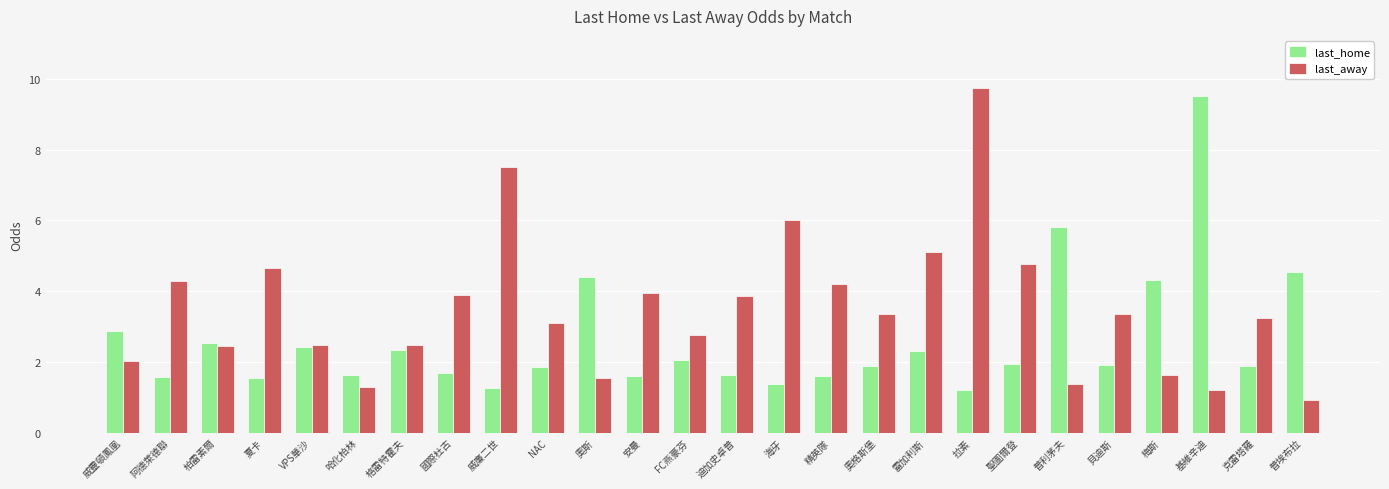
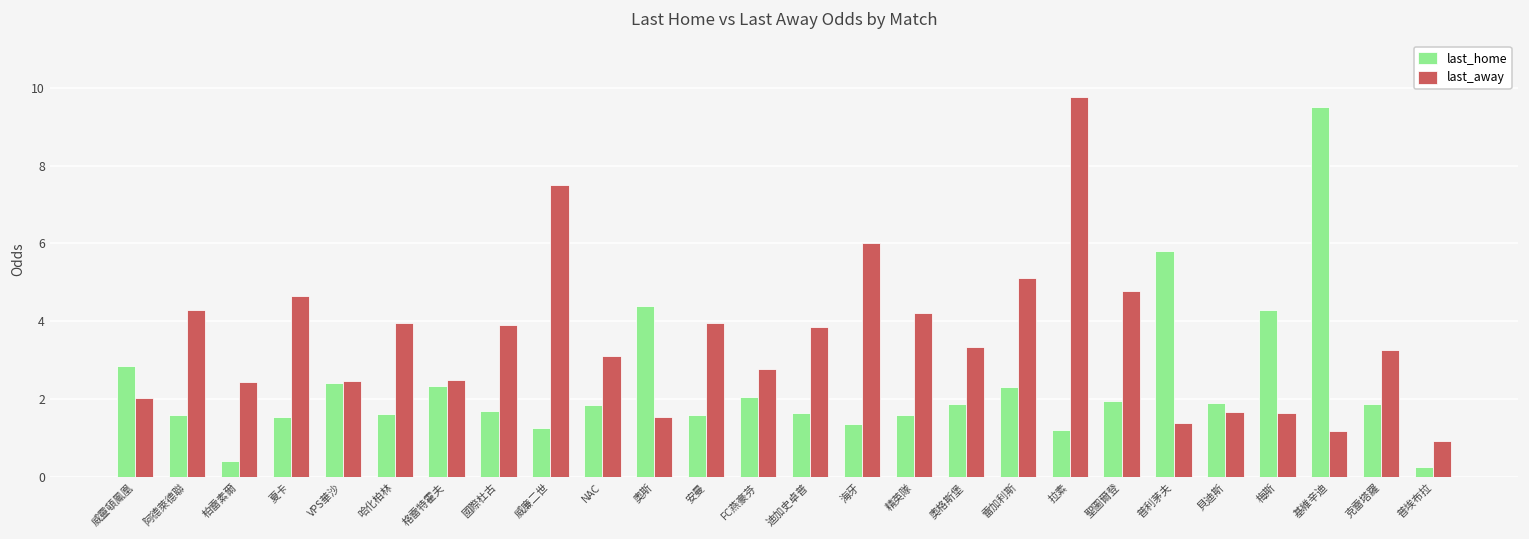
  {
    "last_home": {
      "威靈頓鳳凰": 2.9,
      "阿德萊德聯": 1.6,
-     "柏雷素爾": 2.5,
+     "柏雷素爾": 0.4,
      "夏卡": 1.5,
      "VPS華沙": 2.4,
      "哈化柏林": 1.6,
      "格雷特霍夫": 2.3,
      "國際杜古": 1.7,
      "威廉二世": 1.3,
      "NAC": 1.9,
      "奧斯": 4.4,
      "安曼": 1.6,
      "FC燕豪芬": 2.1,
      "迪加史卓普": 1.6,
      "海牙": 1.4,
      "精英隊": 1.6,
      "奧格斯堡": 1.9,
      "雷加利斯": 2.3,
      "拉素": 1.2,
      "聖圖爾登": 1.9,
      "普利茅夫": 5.8,
      "貝迪斯": 1.9,
      "梅斯": 4.3,
      "基維辛迪": 9.5,
      "克雷塔羅": 1.9,
-     "普埃布拉": 4.6
+     "普埃布拉": 0.3
    },
    "last_away": {
      "威靈頓鳳凰": 2.0,
      "阿德萊德聯": 4.3,
      "柏雷素爾": 2.5,
      "夏卡": 4.7,
      "VPS華沙": 2.5,
-     "哈化柏林": 1.3,
+     "哈化柏林": 4.0,
      "格雷特霍夫": 2.5,
      "國際杜古": 3.9,
      "威廉二世": 7.5,
      "NAC": 3.1,
      "奧斯": 1.5,
      "安曼": 4.0,
      "FC燕豪芬": 2.8,
      "迪加史卓普": 3.9,
      "海牙": 6.0,
      "精英隊": 4.2,
      "奧格斯堡": 3.4,
      "雷加利斯": 5.1,
      "拉素": 9.8,
      "聖圖爾登": 4.8,
      "普利茅夫": 1.4,
-     "貝迪斯": 3.4,
+     "貝迪斯": 1.7,
      "梅斯": 1.6,
      "基維辛迪": 1.2,
      "克雷塔羅": 3.3,
      "普埃布拉": 0.9
    }
  }
